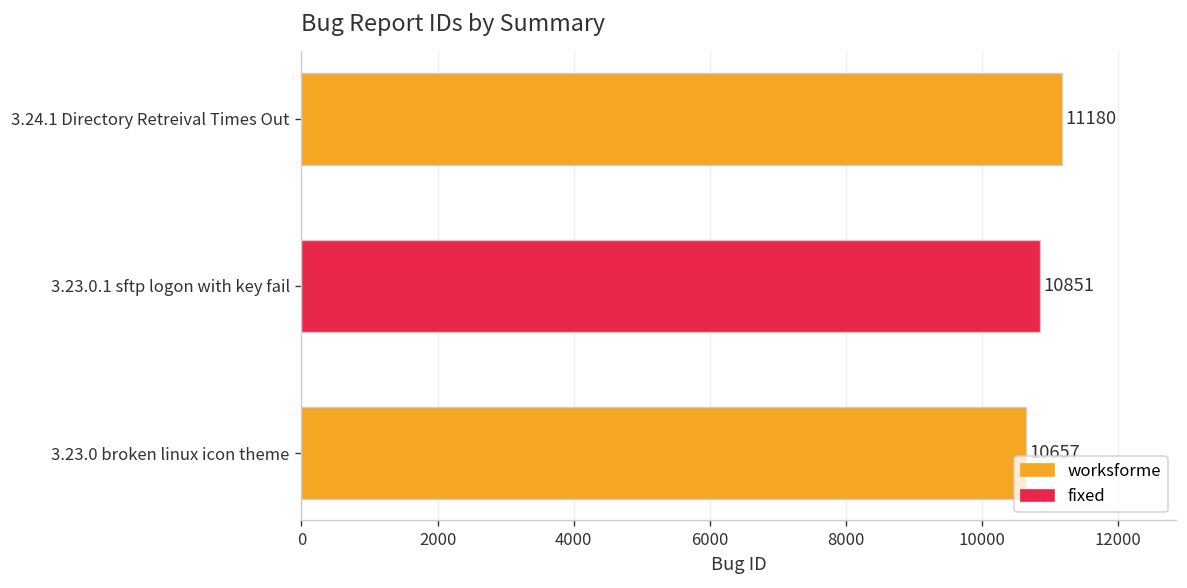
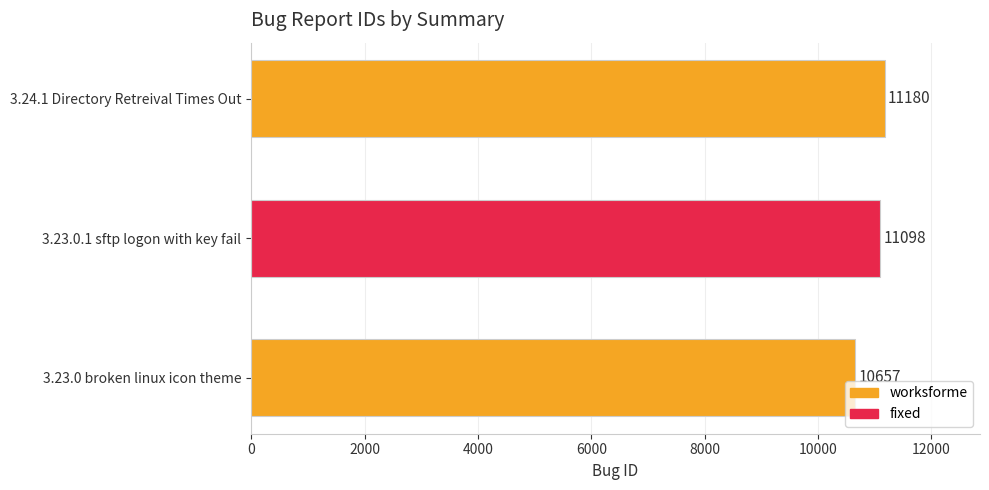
  {
    "3.24.1 Directory Retreival Times Out": 11180,
-   "3.23.0.1 sftp logon with key fail": 10851
+   "3.23.0.1 sftp logon with key fail": 11098
  }
